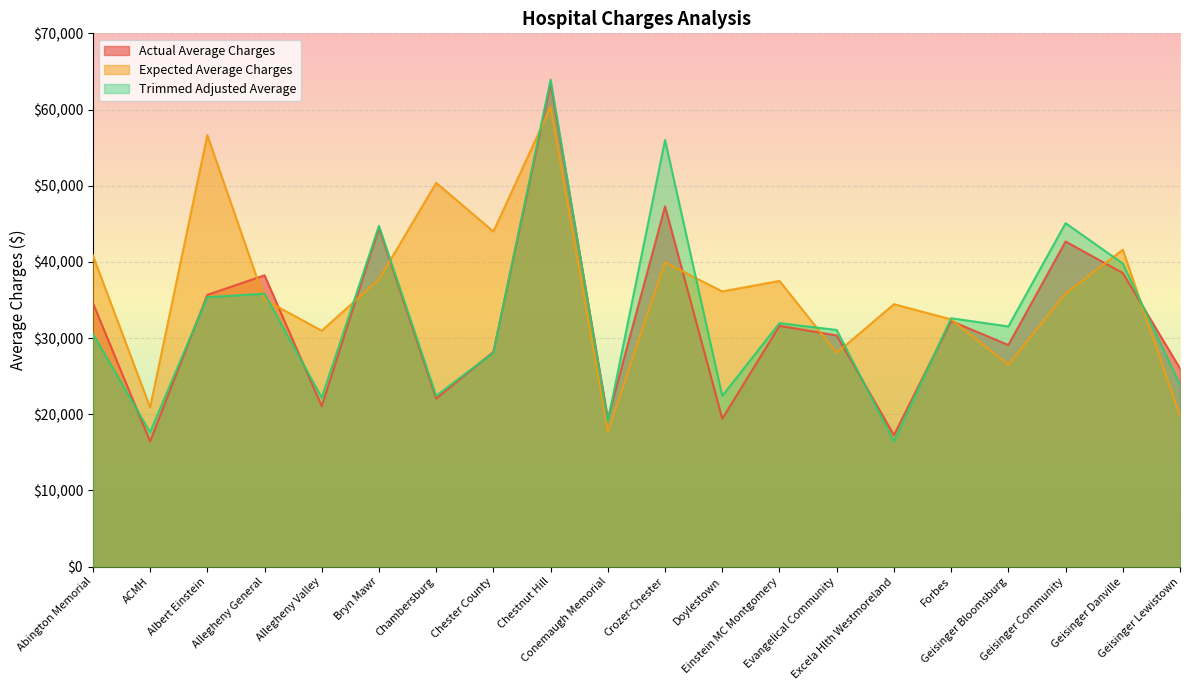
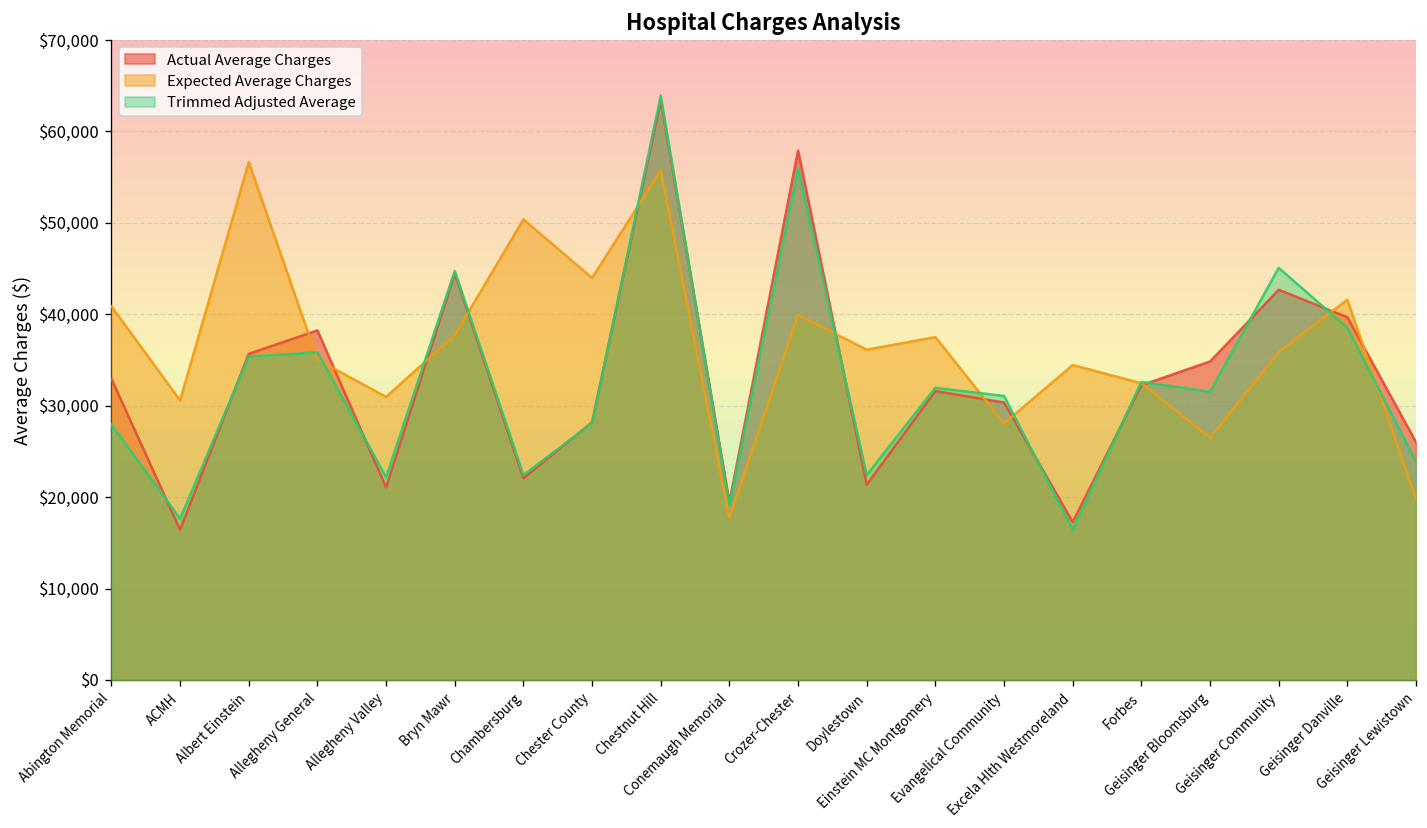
  {
    "Actual Average Charges": {
-     "Abington Memorial": "$35,000",
+     "Abington Memorial": "$33,000",
      "ACMH": "$16,000",
      "Allegheny General": "$38,000",
      "Allegheny Valley": "$21,000",
      "Chambersburg": "$22,000",
      "Chestnut Hill": "$63,000",
      "Conemaugh Memorial": "$19,000",
-     "Crozer-Chester": "$47,000",
-     "Doylestown": "$19,000",
+     "Crozer-Chester": "$58,000",
+     "Doylestown": "$21,000",
      "Einstein MC Montgomery": "$32,000",
      "Evangelical Community": "$30,000",
      "Excela Hlth Westmoreland": "$17,000",
-     "Geisinger Bloomsburg": "$29,000",
+     "Geisinger Bloomsburg": "$35,000",
      "Geisinger Community": "$43,000",
-     "Geisinger Danville": "$39,000",
+     "Geisinger Danville": "$40,000",
      "Geisinger Lewistown": "$26,000"
    },
    "Expected Average Charges": {
      "Abington Memorial": "$41,000",
-     "ACMH": "$21,000",
+     "ACMH": "$31,000",
      "Albert Einstein": "$57,000",
      "Allegheny General": "$35,000",
      "Allegheny Valley": "$31,000",
      "Bryn Mawr": "$38,000",
      "Chambersburg": "$50,000",
      "Chester County": "$44,000",
-     "Chestnut Hill": "$60,000",
+     "Chestnut Hill": "$56,000",
      "Conemaugh Memorial": "$18,000",
      "Crozer-Chester": "$40,000",
      "Doylestown": "$36,000",
      "Einstein MC Montgomery": "$37,000",
      "Evangelical Community": "$28,000",
      "Excela Hlth Westmoreland": "$34,000",
      "Geisinger Bloomsburg": "$27,000",
      "Geisinger Community": "$36,000",
      "Geisinger Danville": "$42,000",
      "Geisinger Lewistown": "$20,000"
    },
    "Trimmed Adjusted Average": {
-     "Abington Memorial": "$31,000",
+     "Abington Memorial": "$28,000",
      "ACMH": "$18,000",
      "Allegheny General": "$36,000",
      "Allegheny Valley": "$22,000",
      "Chambersburg": "$22,000",
      "Chestnut Hill": "$64,000",
      "Conemaugh Memorial": "$19,000",
      "Crozer-Chester": "$56,000",
      "Doylestown": "$22,000",
      "Einstein MC Montgomery": "$32,000",
      "Evangelical Community": "$31,000",
      "Excela Hlth Westmoreland": "$16,000",
      "Geisinger Bloomsburg": "$32,000",
      "Geisinger Community": "$45,000",
-     "Geisinger Danville": "$40,000",
+     "Geisinger Danville": "$39,000",
      "Geisinger Lewistown": "$24,000"
    }
  }
